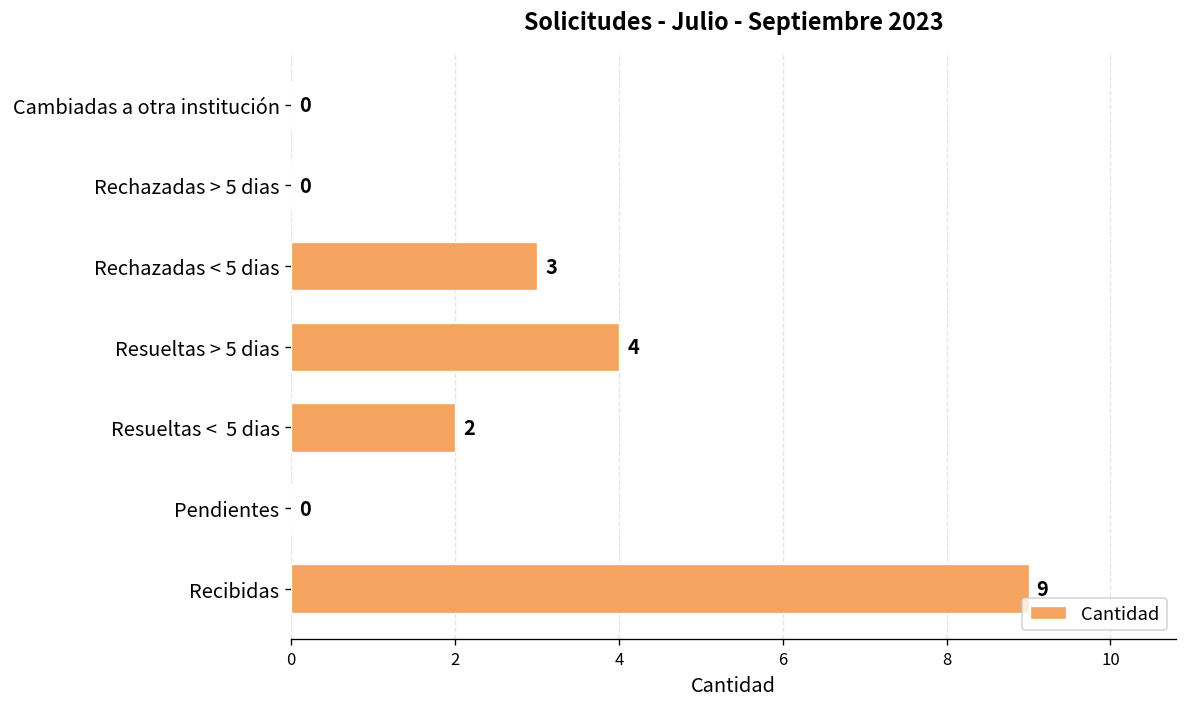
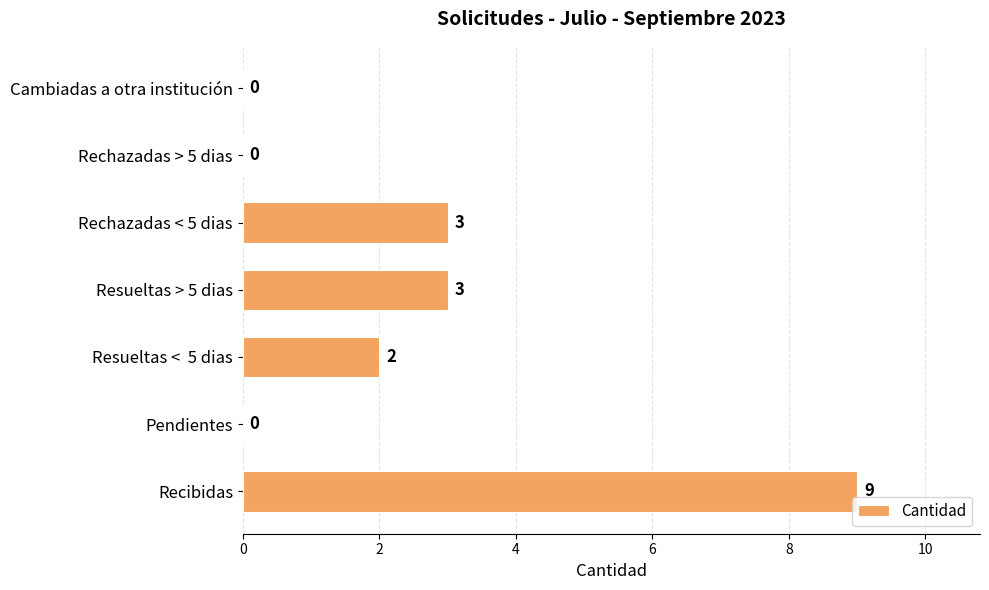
  {
    "Cambiadas a otra institución": 0,
    "Rechazadas > 5 dias": 0,
    "Rechazadas < 5 dias": 3,
-   "Resueltas > 5 dias": 4,
+   "Resueltas > 5 dias": 3,
    "Resueltas < 5 dias": 2,
    "Pendientes": 0
  }
